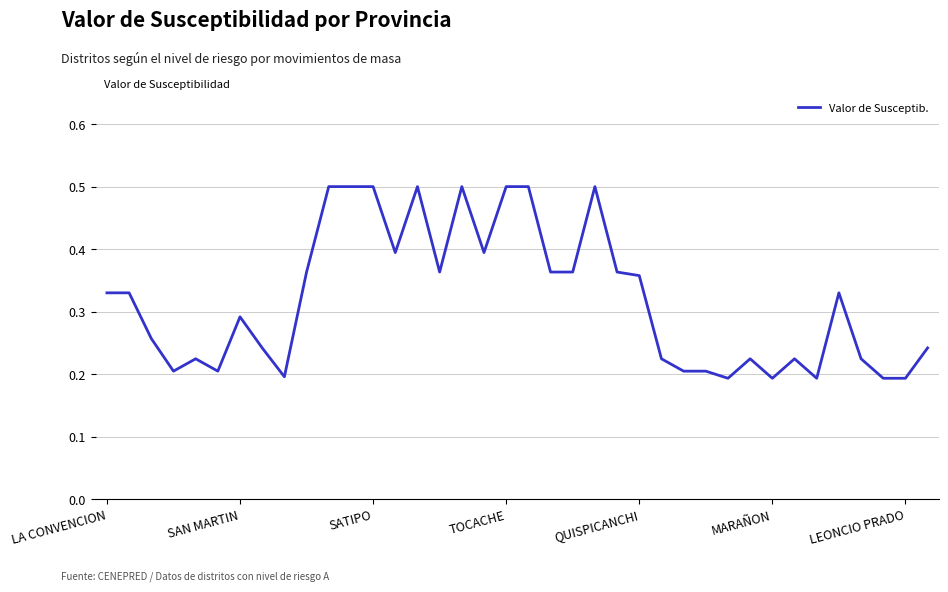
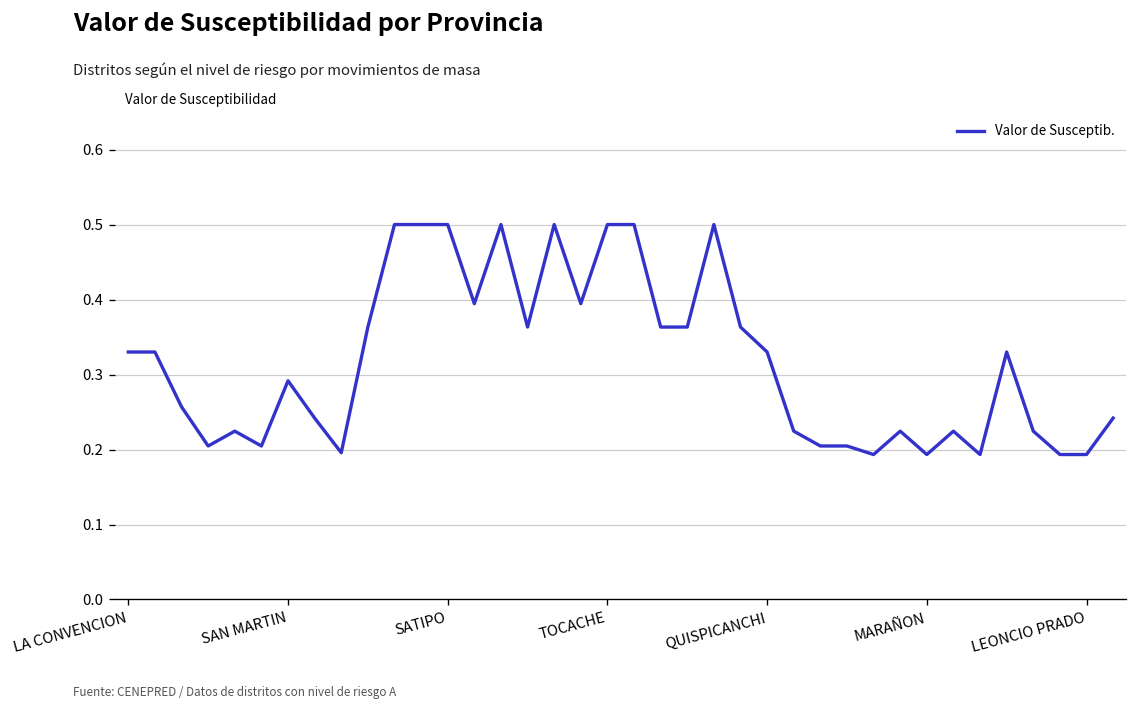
  {
    "SAN MARTIN": 0.29,
-   "QUISPICANCHI": 0.36,
+   "QUISPICANCHI": 0.33,
    "MARAÑON": 0.19
  }
